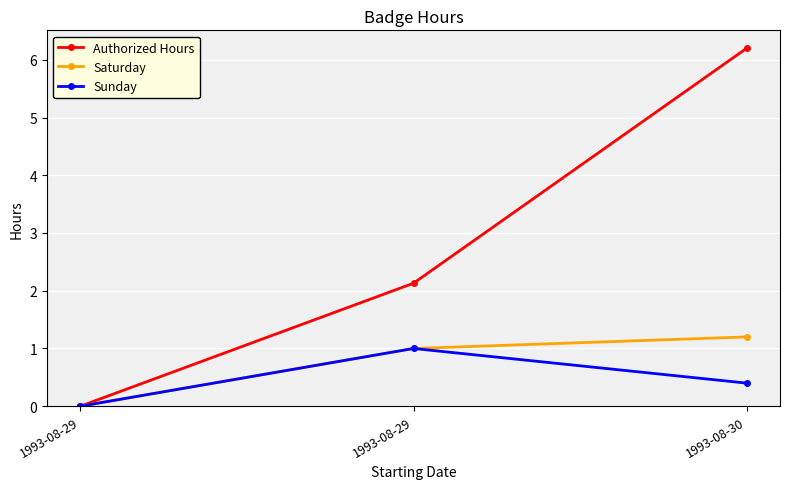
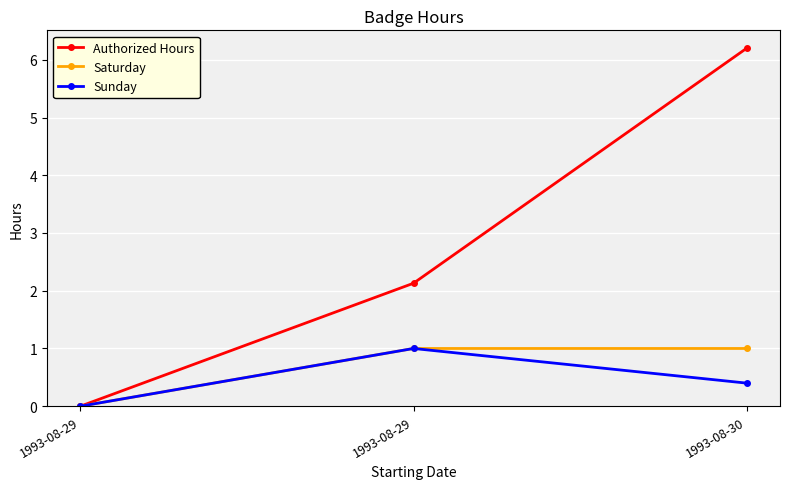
  {
    "Authorized Hours": {
      "1993-08-30": 6.2
    },
    "Saturday": {
-     "1993-08-30": 1.2
+     "1993-08-30": 1.0
    },
    "Sunday": {
      "1993-08-30": 0.4
    }
  }
